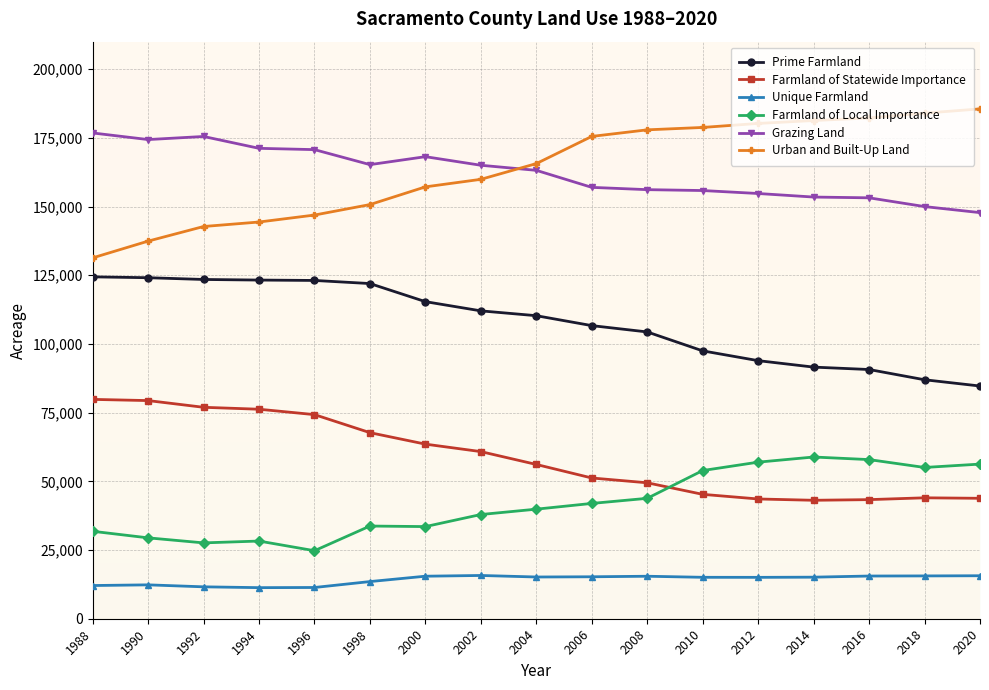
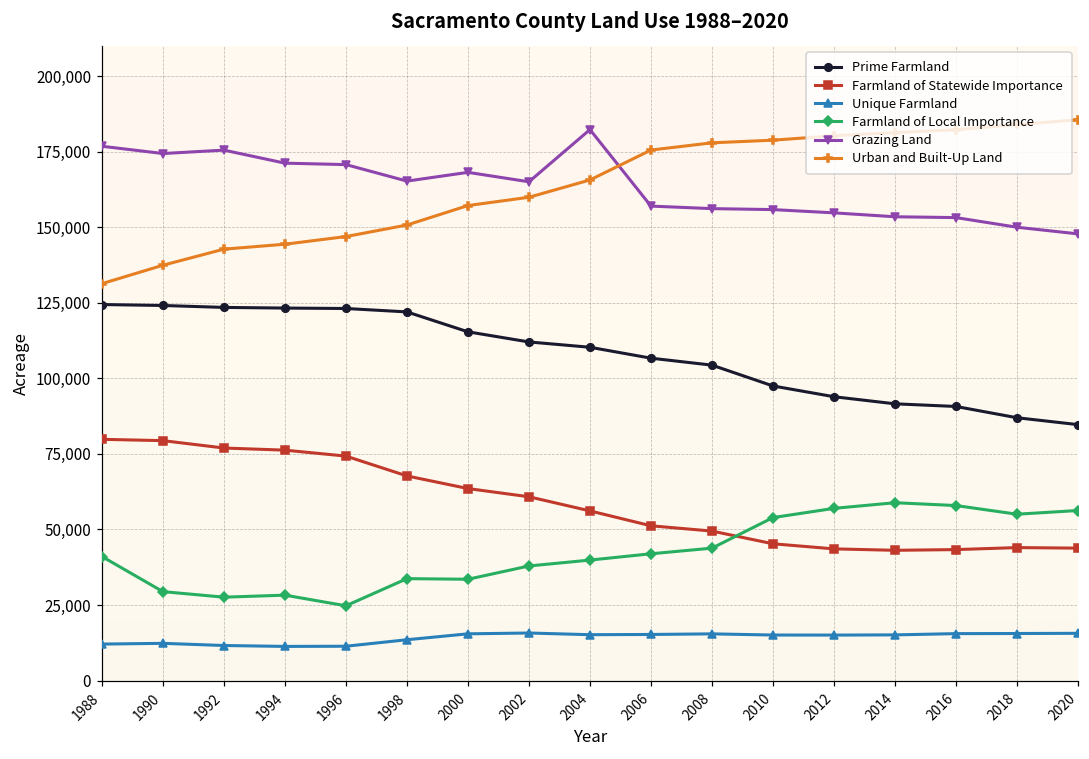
  {
    "Prime Farmland": {
      "1988": "124,000",
      "1990": "124,000",
      "1992": "123,000",
      "1994": "123,000",
      "1996": "123,000",
      "1998": "122,000",
      "2000": "115,000",
      "2002": "112,000",
      "2004": "110,000",
      "2006": "107,000",
      "2008": "104,000",
      "2010": "97,000",
      "2012": "94,000",
      "2014": "92,000",
      "2016": "91,000",
      "2018": "87,000",
      "2020": "85,000"
    },
    "Farmland of Statewide Importance": {
      "1988": "80,000",
      "1990": "79,000",
      "1992": "77,000",
      "1994": "76,000",
      "1996": "74,000",
      "1998": "68,000",
      "2000": "64,000",
      "2002": "61,000",
      "2004": "56,000",
      "2006": "51,000",
      "2008": "49,000",
      "2010": "45,000",
      "2012": "44,000",
      "2014": "43,000",
      "2016": "43,000",
      "2018": "44,000",
      "2020": "44,000"
    },
    "Unique Farmland": {
      "1988": "12,000",
      "1990": "12,000",
      "1992": "12,000",
      "1994": "11,000",
      "1996": "11,000",
      "1998": "14,000",
      "2000": "15,000",
      "2002": "16,000",
      "2004": "15,000",
      "2006": "15,000",
      "2008": "15,000",
      "2010": "15,000",
      "2012": "15,000",
      "2014": "15,000",
      "2016": "16,000",
      "2018": "16,000",
      "2020": "16,000"
    },
    "Farmland of Local Importance": {
-     "1988": "32,000",
+     "1988": "41,000",
      "1990": "29,000",
      "1992": "28,000",
      "1994": "28,000",
      "1996": "25,000",
      "1998": "34,000",
      "2000": "34,000",
      "2002": "38,000",
      "2004": "40,000",
      "2006": "42,000",
      "2008": "44,000",
      "2010": "54,000",
      "2012": "57,000",
      "2014": "59,000",
      "2016": "58,000",
      "2018": "55,000",
      "2020": "56,000"
    },
    "Grazing Land": {
      "1988": "177,000",
      "1990": "174,000",
      "1992": "175,000",
      "1994": "171,000",
      "1996": "171,000",
      "1998": "165,000",
      "2000": "168,000",
      "2002": "165,000",
-     "2004": "163,000",
+     "2004": "182,000",
      "2006": "157,000",
      "2008": "156,000",
      "2010": "156,000",
      "2012": "155,000",
      "2014": "153,000",
      "2016": "153,000",
      "2018": "150,000",
      "2020": "148,000"
    },
    "Urban and Built-Up Land": {
      "1988": "131,000",
      "1990": "137,000",
      "1992": "143,000",
      "1994": "144,000",
      "1996": "147,000",
      "1998": "151,000",
      "2000": "157,000",
      "2002": "160,000",
      "2004": "166,000",
      "2006": "176,000",
      "2008": "178,000",
      "2010": "179,000",
      "2020": "186,000"
    }
  }
